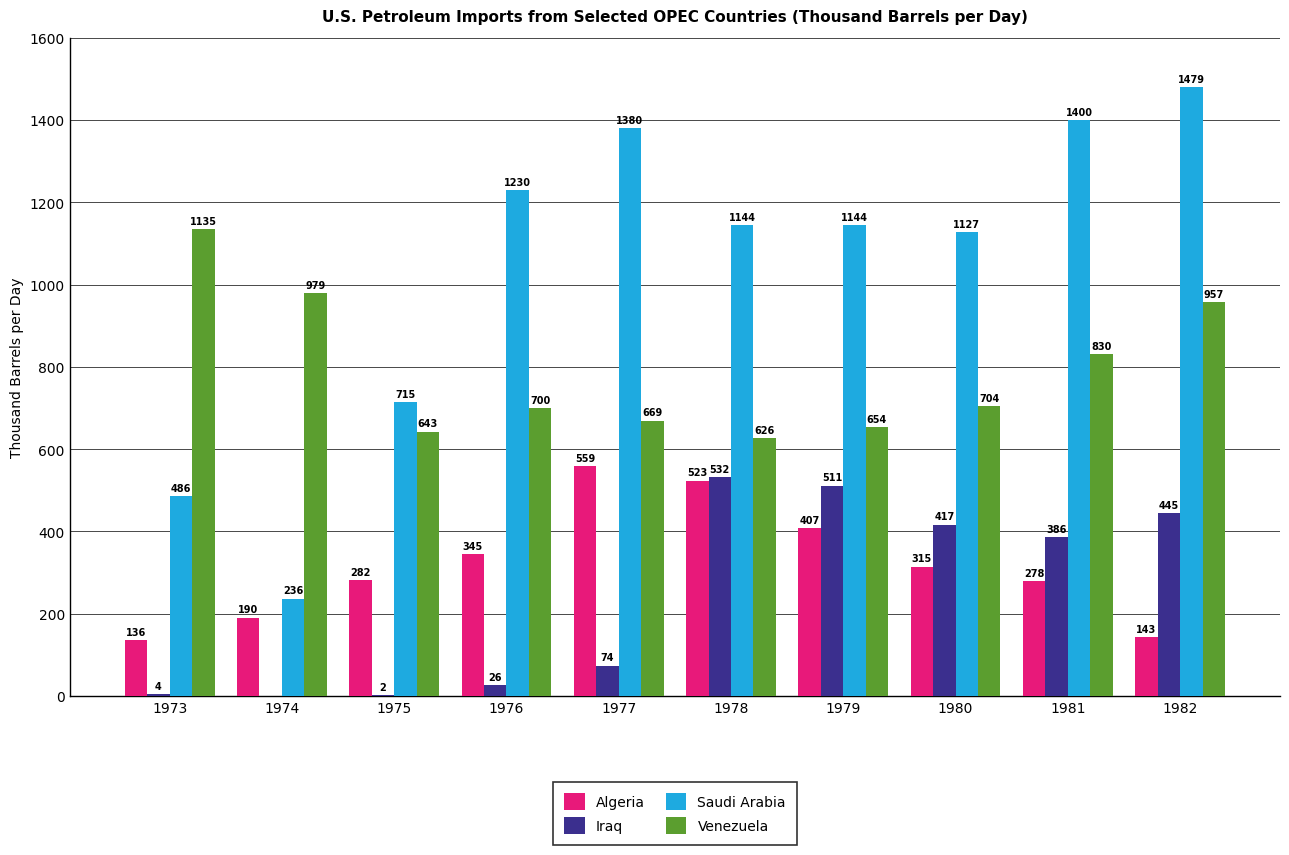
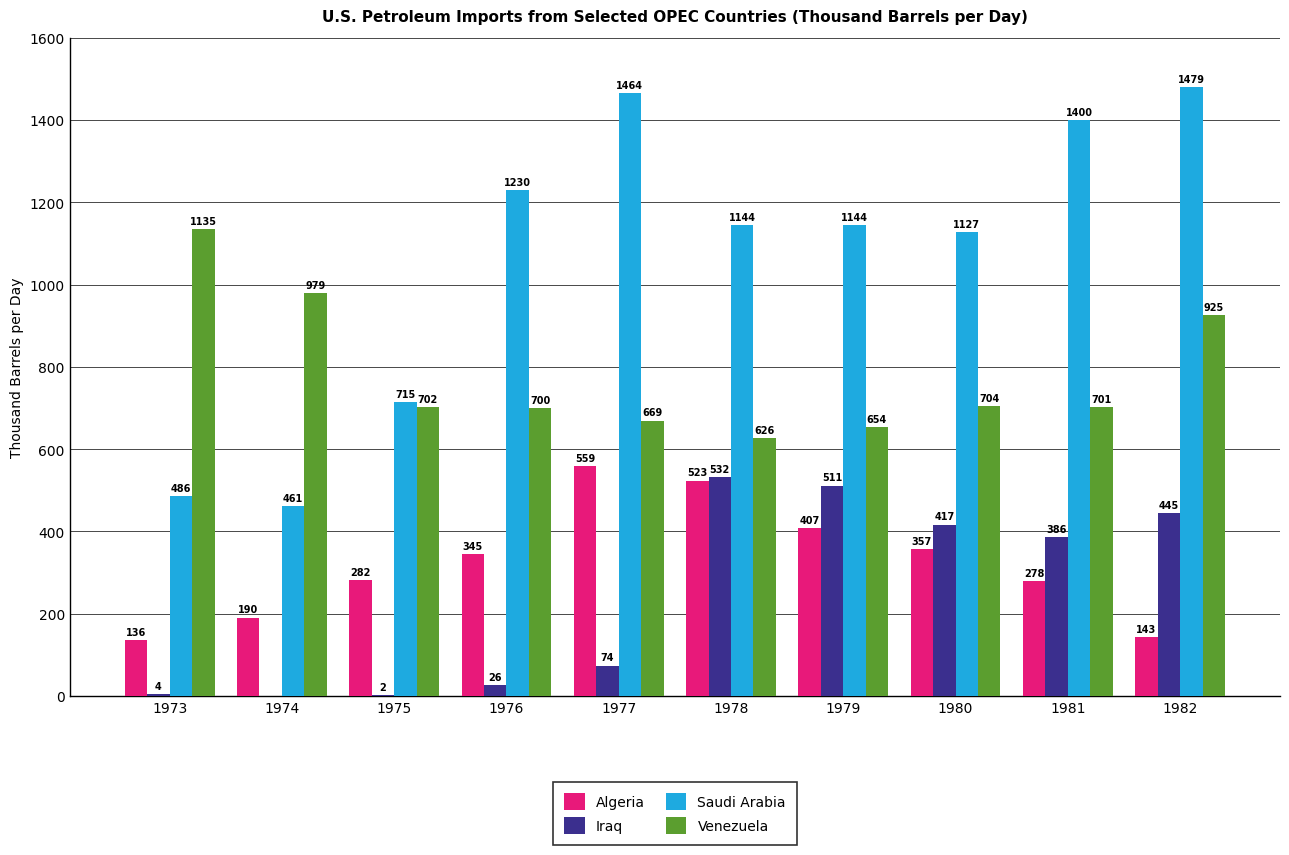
  {
    "Algeria": {
      "1973": 136,
      "1974": 190,
      "1975": 282,
      "1976": 345,
      "1977": 559,
      "1978": 523,
      "1979": 407,
-     "1980": 315,
+     "1980": 357,
      "1981": 278,
      "1982": 143
    },
    "Iraq": {
      "1973": 4,
      "1975": 2,
      "1976": 26,
      "1977": 74,
      "1978": 532,
      "1979": 511,
      "1980": 417,
      "1981": 386,
      "1982": 445
    },
    "Saudi Arabia": {
      "1973": 486,
-     "1974": 236,
+     "1974": 461,
      "1975": 715,
      "1976": 1230,
-     "1977": 1380,
+     "1977": 1464,
      "1978": 1144,
      "1979": 1144,
      "1980": 1127,
      "1981": 1400,
      "1982": 1479
    },
    "Venezuela": {
      "1973": 1135,
      "1974": 979,
-     "1975": 643,
+     "1975": 702,
      "1976": 700,
      "1977": 669,
      "1978": 626,
      "1979": 654,
      "1980": 704,
-     "1981": 830,
-     "1982": 957
+     "1981": 701,
+     "1982": 925
    }
  }
